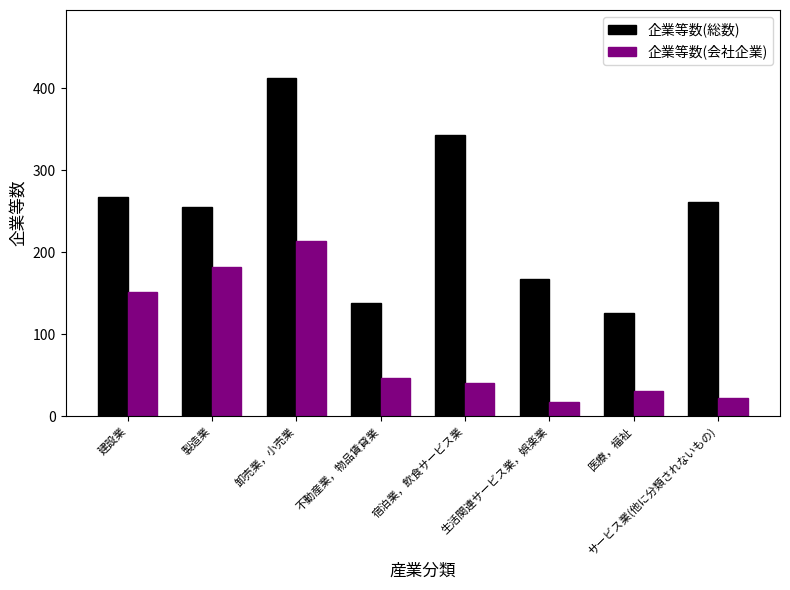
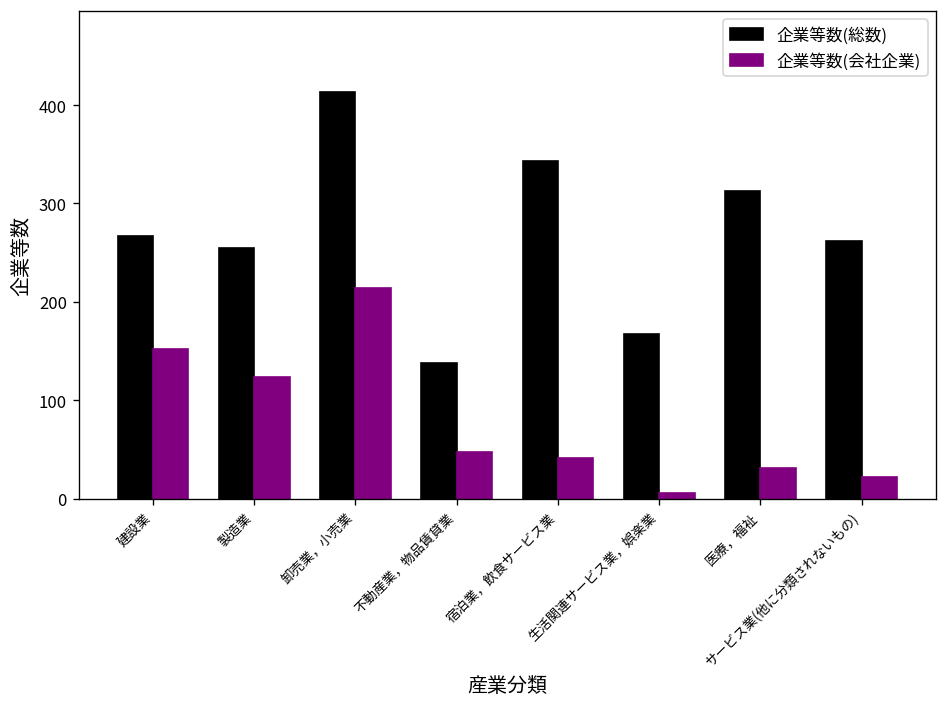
  {
    "企業等数(総数)": {
      "建設業": 270,
      "製造業": 260,
      "卸売業，小売業": 410,
      "不動産業，物品賃貸業": 140,
      "宿泊業，飲食サービス業": 340,
      "生活関連サービス業，娯楽業": 170,
-     "医療，福祉": 130,
+     "医療，福祉": 310,
      "サービス業(他に分類されないもの)": 260
    },
    "企業等数(会社企業)": {
      "建設業": 150,
-     "製造業": 180,
+     "製造業": 120,
      "卸売業，小売業": 210,
      "不動産業，物品賃貸業": 50,
      "宿泊業，飲食サービス業": 40,
-     "生活関連サービス業，娯楽業": 20,
+     "生活関連サービス業，娯楽業": 10,
      "医療，福祉": 30,
      "サービス業(他に分類されないもの)": 20
    }
  }
